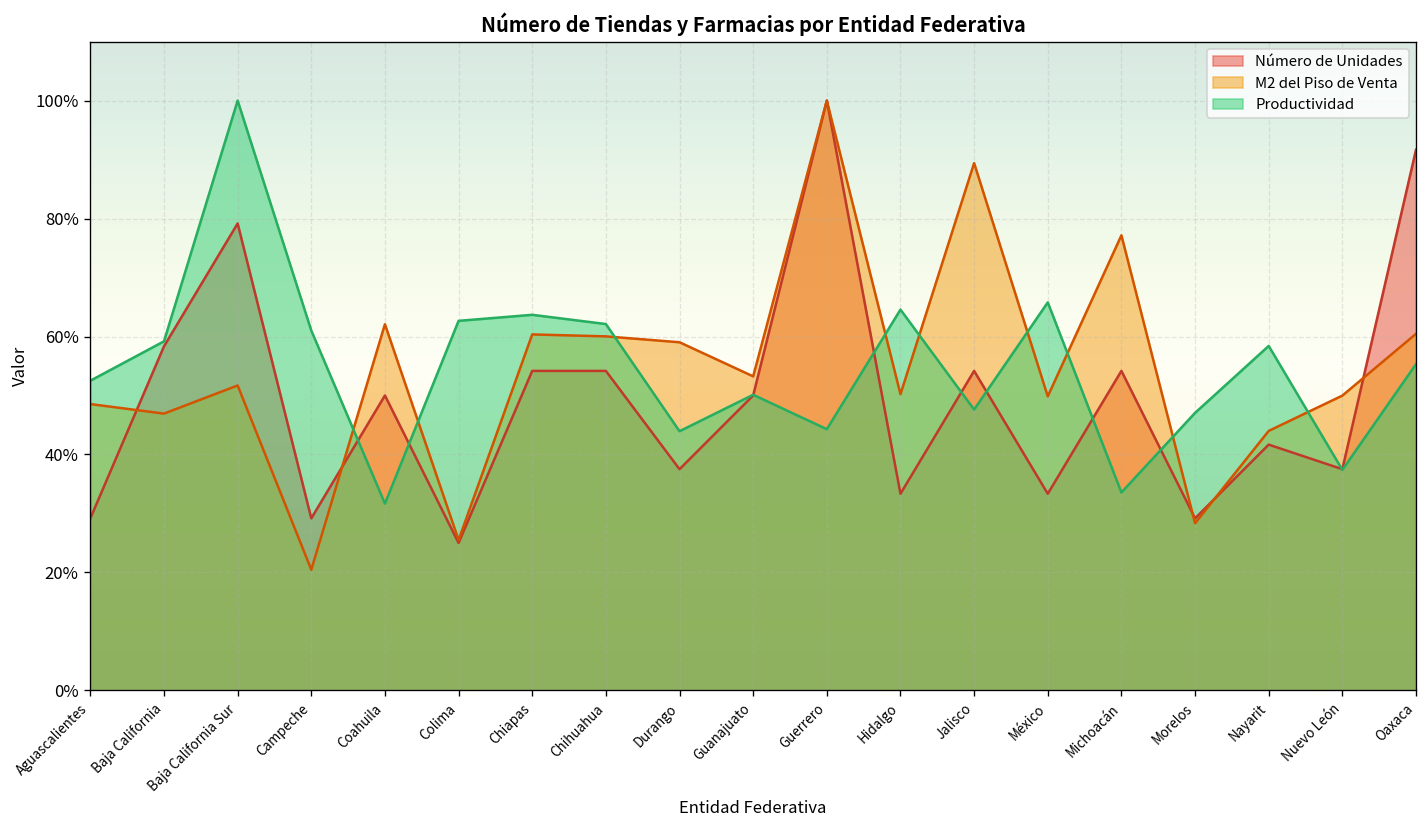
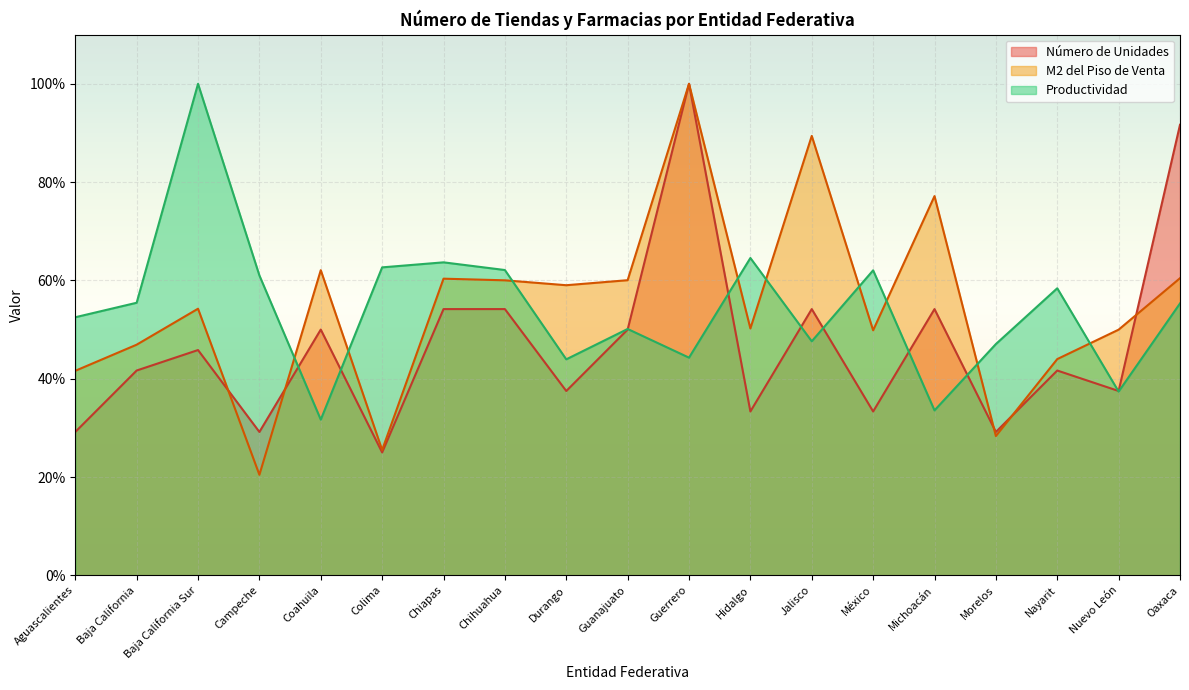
  {
    "Número de Unidades": {
      "Aguascalientes": "29%",
-     "Baja California": "58%",
-     "Baja California Sur": "79%",
+     "Baja California": "42%",
+     "Baja California Sur": "46%",
      "Campeche": "29%",
      "Coahuila": "50%",
      "Chiapas": "54%",
      "Chihuahua": "54%",
      "Durango": "38%",
      "Hidalgo": "33%",
      "Jalisco": "54%",
      "México": "33%",
      "Michoacán": "54%",
      "Morelos": "29%",
      "Nayarit": "42%",
      "Oaxaca": "92%"
    },
    "M2 del Piso de Venta": {
-     "Aguascalientes": "49%",
+     "Aguascalientes": "42%",
      "Baja California": "47%",
-     "Baja California Sur": "52%",
+     "Baja California Sur": "54%",
      "Campeche": "20%",
      "Coahuila": "62%",
      "Chiapas": "60%",
      "Chihuahua": "60%",
      "Durango": "59%",
-     "Guanajuato": "53%",
+     "Guanajuato": "60%",
      "Hidalgo": "50%",
      "Jalisco": "89%",
      "México": "50%",
      "Michoacán": "77%",
      "Morelos": "28%",
      "Nayarit": "44%",
      "Nuevo León": "50%",
      "Oaxaca": "60%"
    },
    "Productividad": {
      "Aguascalientes": "53%",
-     "Baja California": "59%",
+     "Baja California": "55%",
      "Baja California Sur": "100%",
      "Campeche": "61%",
      "Coahuila": "32%",
      "Colima": "63%",
      "Chiapas": "64%",
      "Chihuahua": "62%",
      "Durango": "44%",
      "Guerrero": "44%",
      "Hidalgo": "65%",
      "Jalisco": "48%",
-     "México": "66%",
+     "México": "62%",
      "Michoacán": "34%",
      "Morelos": "47%",
      "Nayarit": "58%",
      "Oaxaca": "55%"
    }
  }
